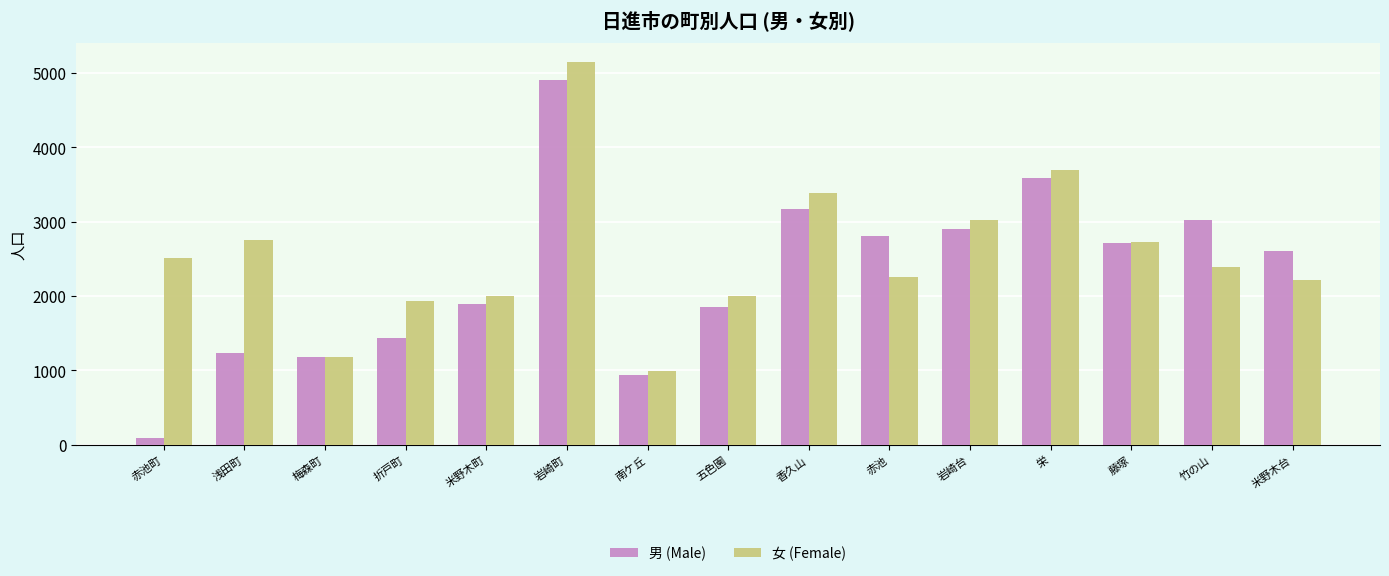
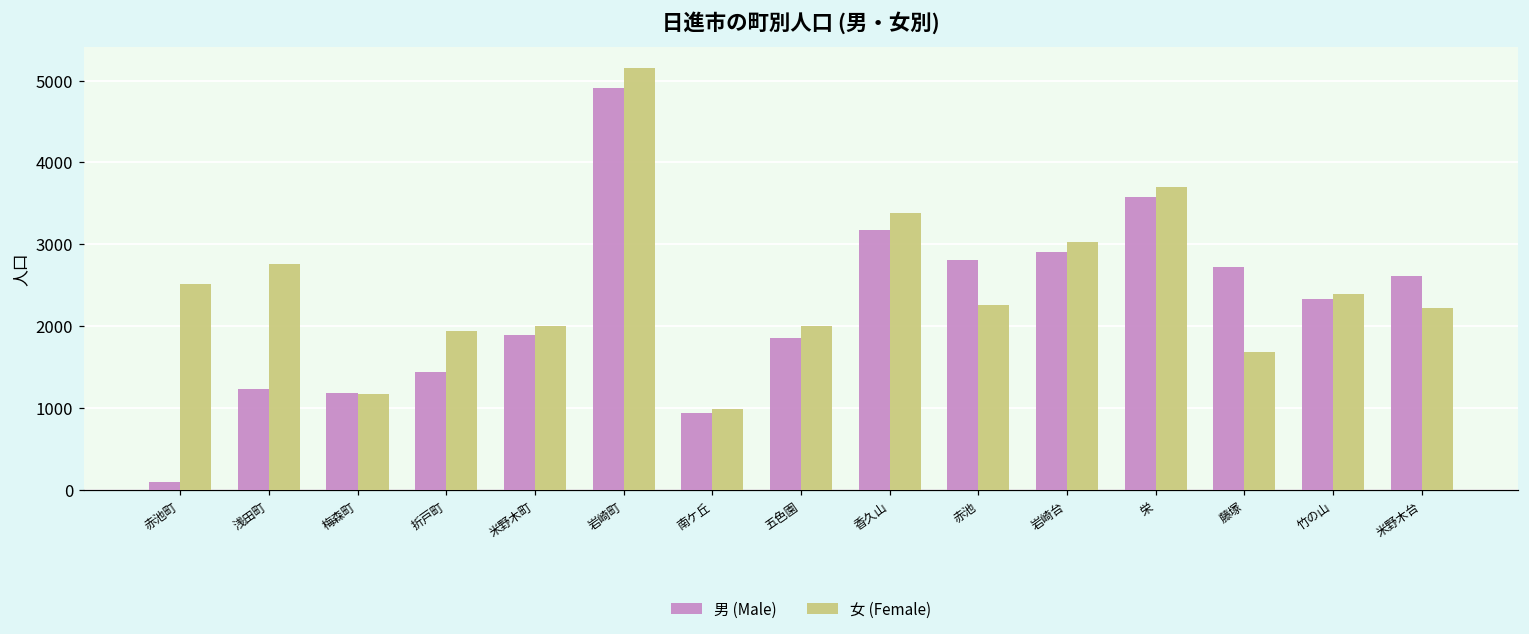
  {
    "男 (Male)": {
      "赤池町": 100,
      "浅田町": 1200,
      "梅森町": 1200,
      "折戸町": 1400,
      "米野木町": 1900,
      "岩崎町": 4900,
      "南ケ丘": 900,
      "五色園": 1900,
      "香久山": 3200,
      "赤池": 2800,
      "岩崎台": 2900,
      "栄": 3600,
      "藤塚": 2700,
-     "竹の山": 3000,
+     "竹の山": 2300,
      "米野木台": 2600
    },
    "女 (Female)": {
      "赤池町": 2500,
      "浅田町": 2800,
      "梅森町": 1200,
      "折戸町": 1900,
      "米野木町": 2000,
      "岩崎町": 5100,
      "南ケ丘": 1000,
      "五色園": 2000,
      "香久山": 3400,
      "赤池": 2300,
      "岩崎台": 3000,
      "栄": 3700,
-     "藤塚": 2700,
+     "藤塚": 1700,
      "竹の山": 2400,
      "米野木台": 2200
    }
  }
